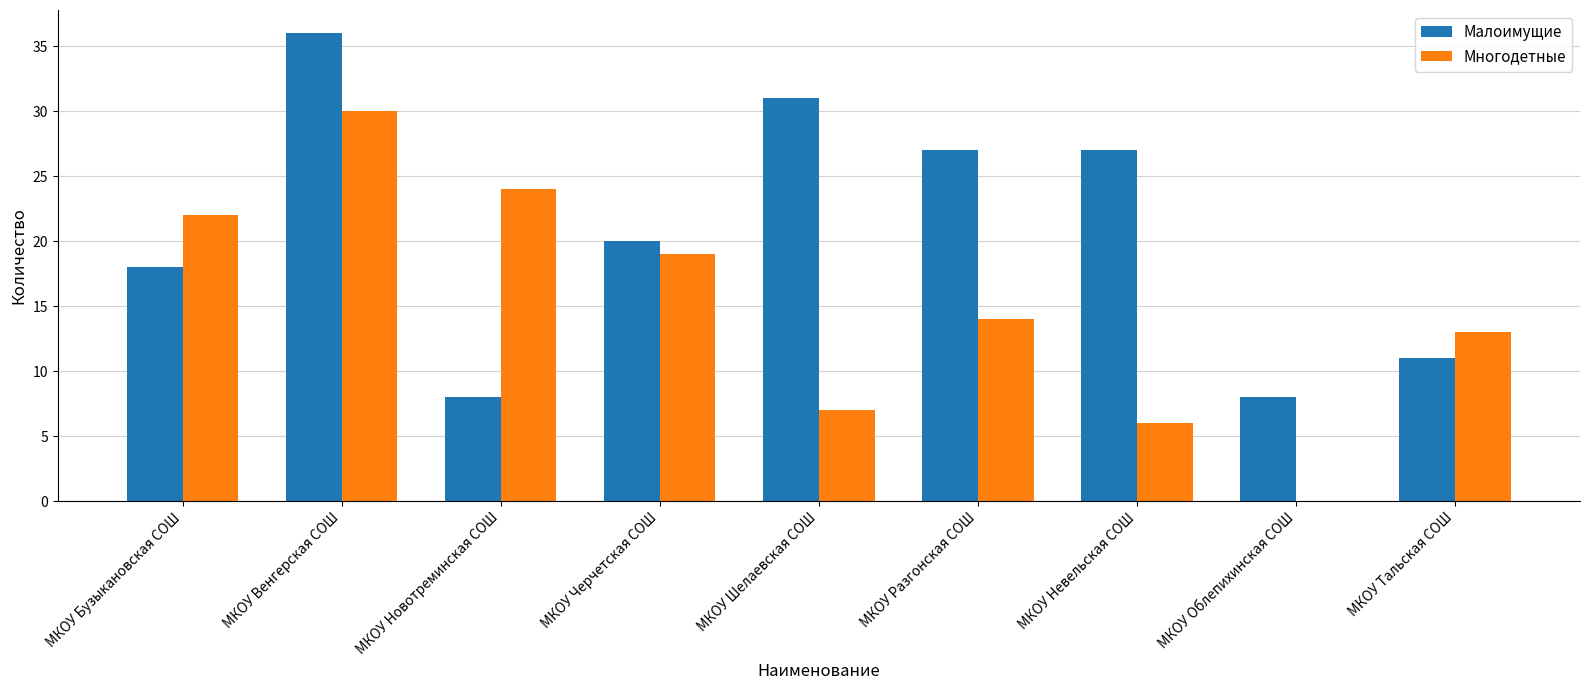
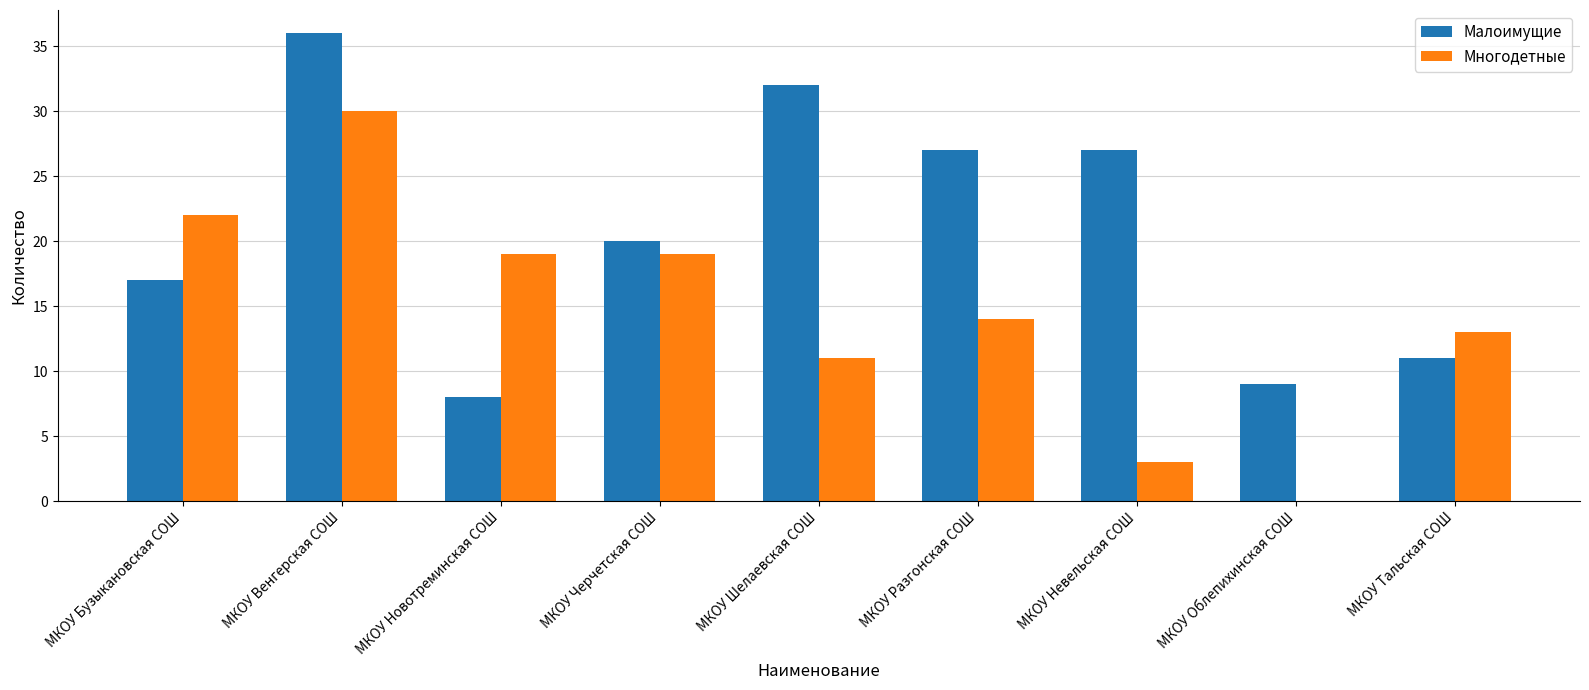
  {
    "Малоимущие": {
-     "МКОУ Бузыкановская СОШ": 18,
+     "МКОУ Бузыкановская СОШ": 17,
      "МКОУ Венгерская СОШ": 36,
      "МКОУ Новотреминская СОШ": 8,
      "МКОУ Черчетская СОШ": 20,
-     "МКОУ Шелаевская СОШ": 31,
+     "МКОУ Шелаевская СОШ": 32,
      "МКОУ Разгонская СОШ": 27,
      "МКОУ Невельская СОШ": 27,
-     "МКОУ Облепихинская СОШ": 8,
+     "МКОУ Облепихинская СОШ": 9,
      "МКОУ Тальская СОШ": 11
    },
    "Многодетные": {
      "МКОУ Бузыкановская СОШ": 22,
      "МКОУ Венгерская СОШ": 30,
-     "МКОУ Новотреминская СОШ": 24,
+     "МКОУ Новотреминская СОШ": 19,
      "МКОУ Черчетская СОШ": 19,
-     "МКОУ Шелаевская СОШ": 7,
+     "МКОУ Шелаевская СОШ": 11,
      "МКОУ Разгонская СОШ": 14,
-     "МКОУ Невельская СОШ": 6,
+     "МКОУ Невельская СОШ": 3,
      "МКОУ Облепихинская СОШ": 0,
      "МКОУ Тальская СОШ": 13
    }
  }
